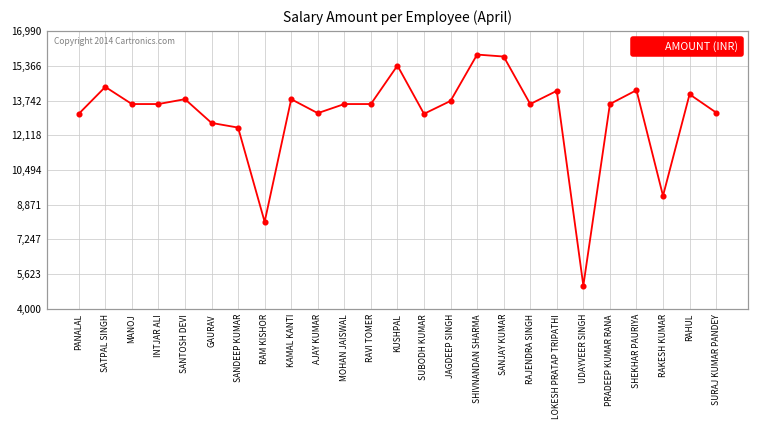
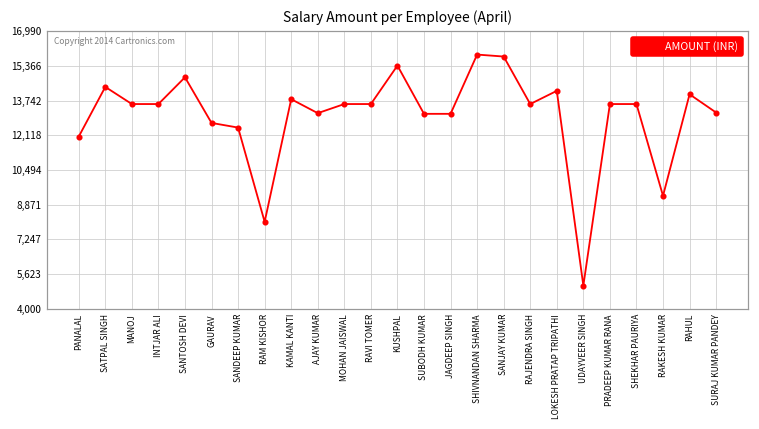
  {
-   "PANALAL": "13,100",
+   "PANALAL": "12,100",
    "SATPAL SINGH": "14,400",
    "MANOJ": "13,600",
    "INTJAR ALI": "13,600",
-   "SANTOSH DEVI": "13,800",
+   "SANTOSH DEVI": "14,800",
    "GAURAV": "12,700",
    "SANDEEP KUMAR": "12,500",
    "RAM KISHOR": "8,100",
    "KAMAL KANTI": "13,800",
    "AJAY KUMAR": "13,200",
    "MOHAN JAISWAL": "13,600",
    "RAVI TOMER": "13,600",
    "KUSHPAL": "15,400",
    "SUBODH KUMAR": "13,100",
-   "JAGDEEP SINGH": "13,700",
+   "JAGDEEP SINGH": "13,100",
    "SHIVNANDAN SHARMA": "15,900",
    "SANJAY KUMAR": "15,800",
    "RAJENDRA SINGH": "13,600",
    "LOKESH PRATAP TRIPATHI": "14,200",
    "UDAYVEER SINGH": "5,100",
    "PRADEEP KUMAR RANA": "13,600",
-   "SHEKHAR PAURIYA": "14,200",
+   "SHEKHAR PAURIYA": "13,600",
    "RAKESH KUMAR": "9,300",
    "RAHUL": "14,000",
    "SURAJ KUMAR PANDEY": "13,200"
  }
